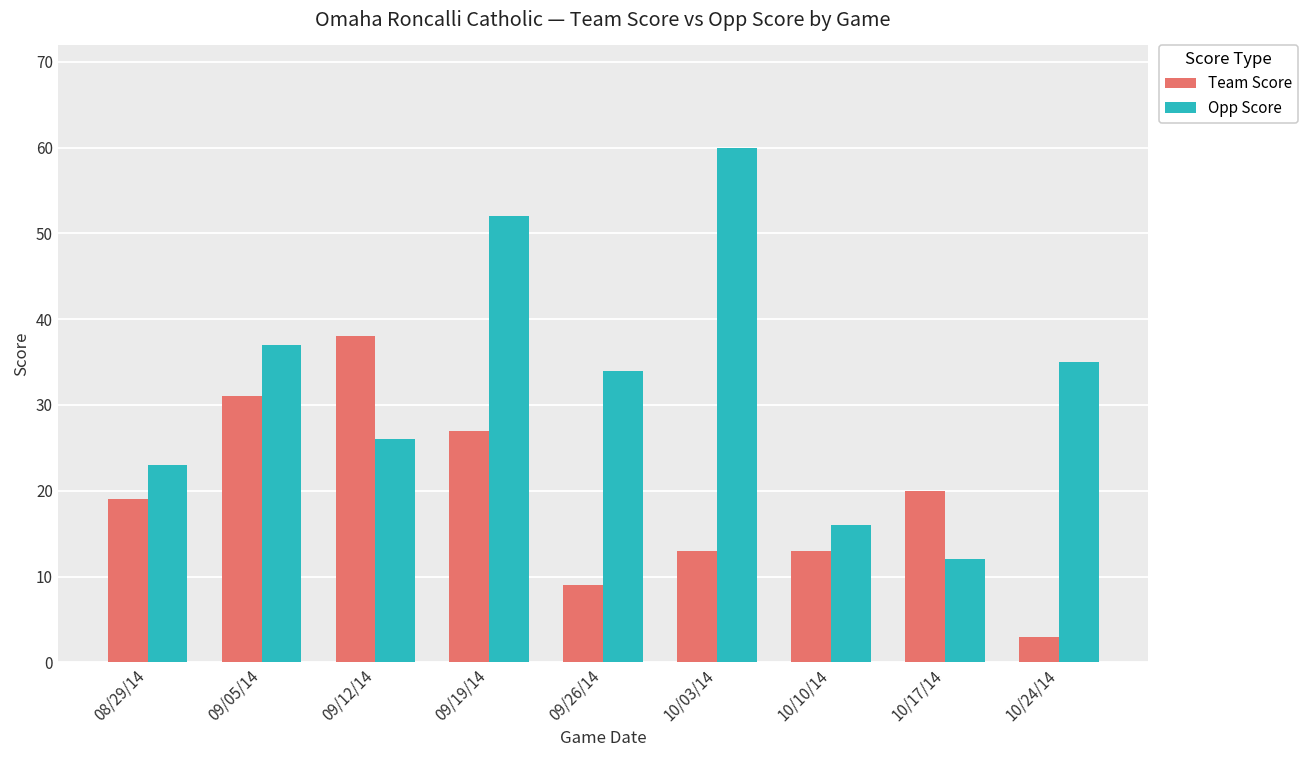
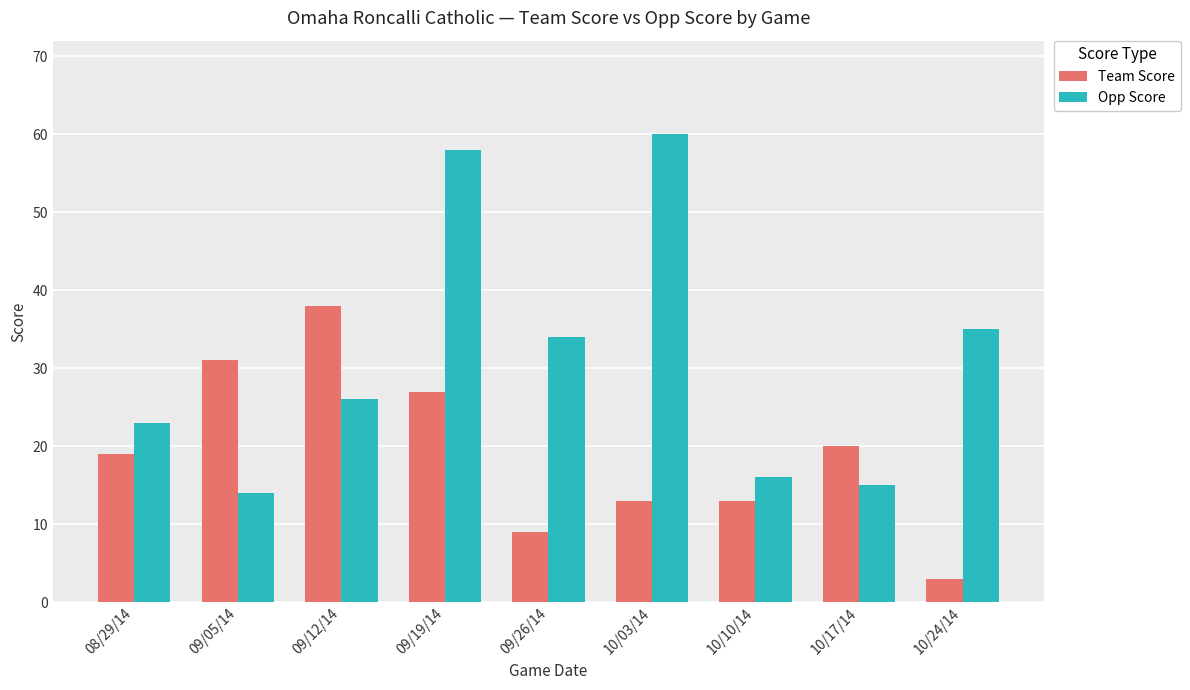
  {
    "Team Score": {
      "08/29/14": 19,
      "09/05/14": 31,
      "09/12/14": 38,
      "09/19/14": 27,
      "09/26/14": 9,
      "10/03/14": 13,
      "10/10/14": 13,
      "10/17/14": 20,
      "10/24/14": 3
    },
    "Opp Score": {
      "08/29/14": 23,
-     "09/05/14": 37,
+     "09/05/14": 14,
      "09/12/14": 26,
-     "09/19/14": 52,
+     "09/19/14": 58,
      "09/26/14": 34,
      "10/03/14": 60,
      "10/10/14": 16,
-     "10/17/14": 12,
+     "10/17/14": 15,
      "10/24/14": 35
    }
  }
